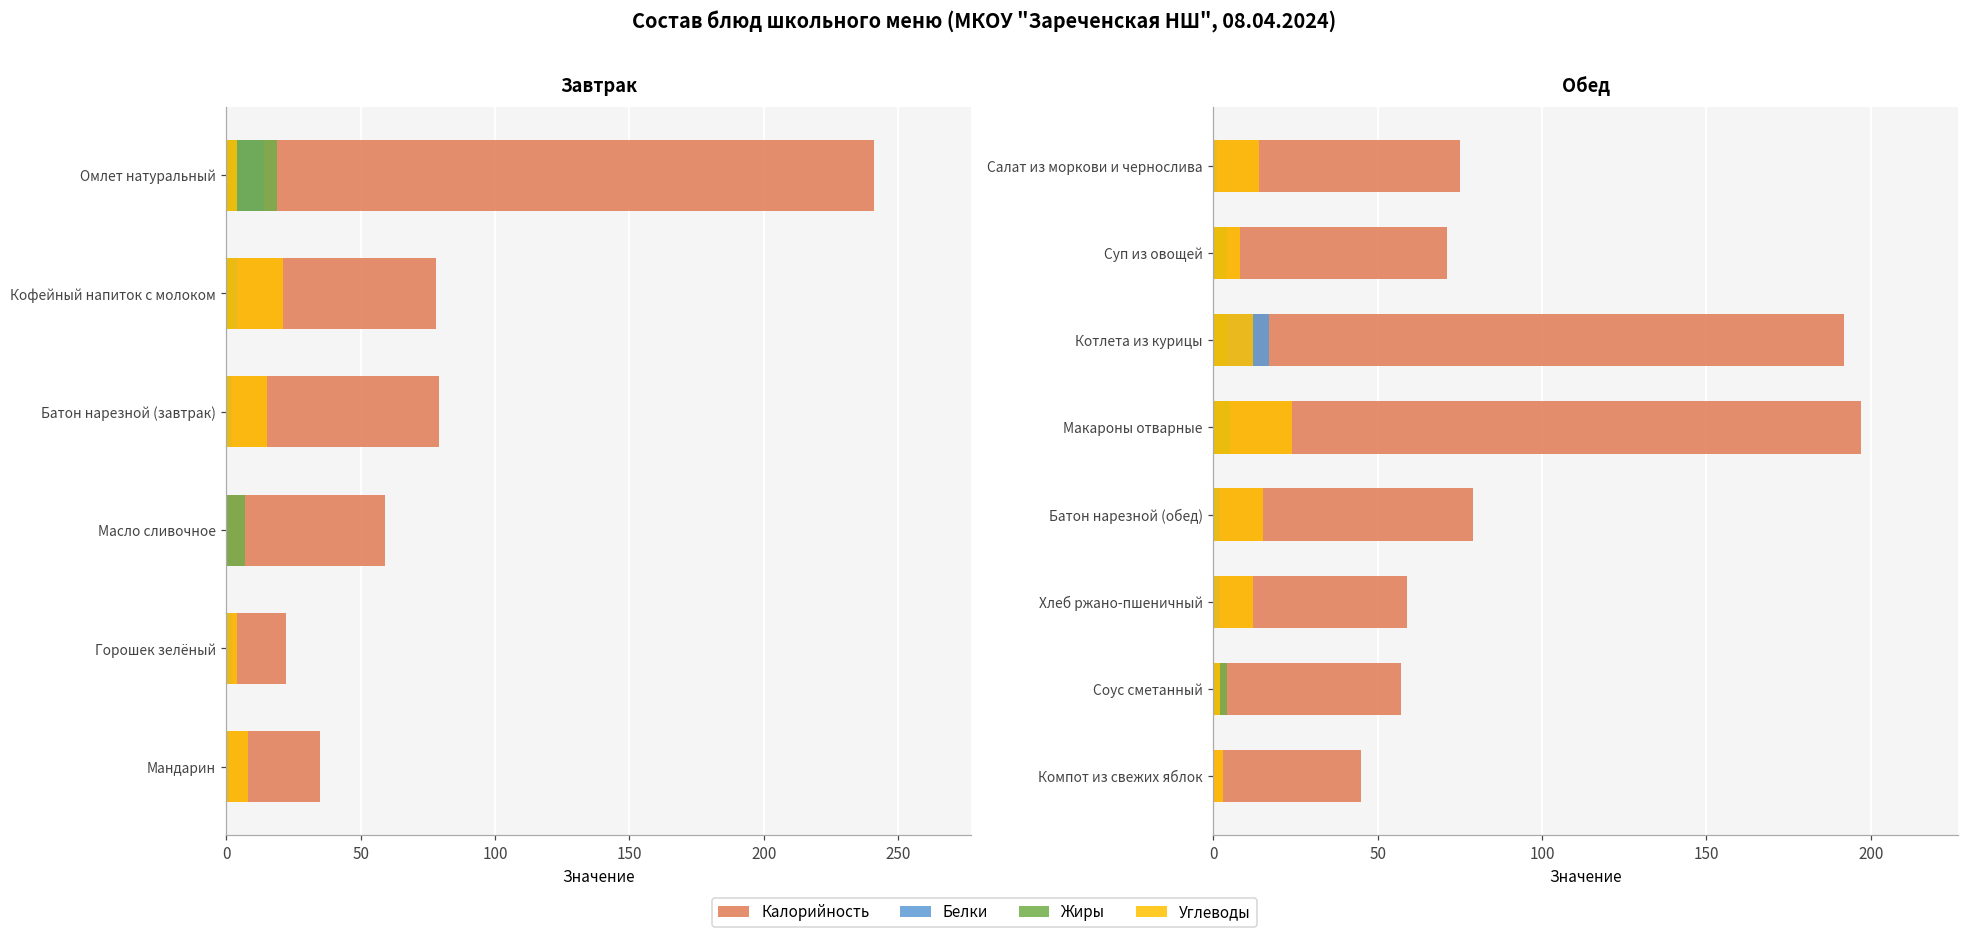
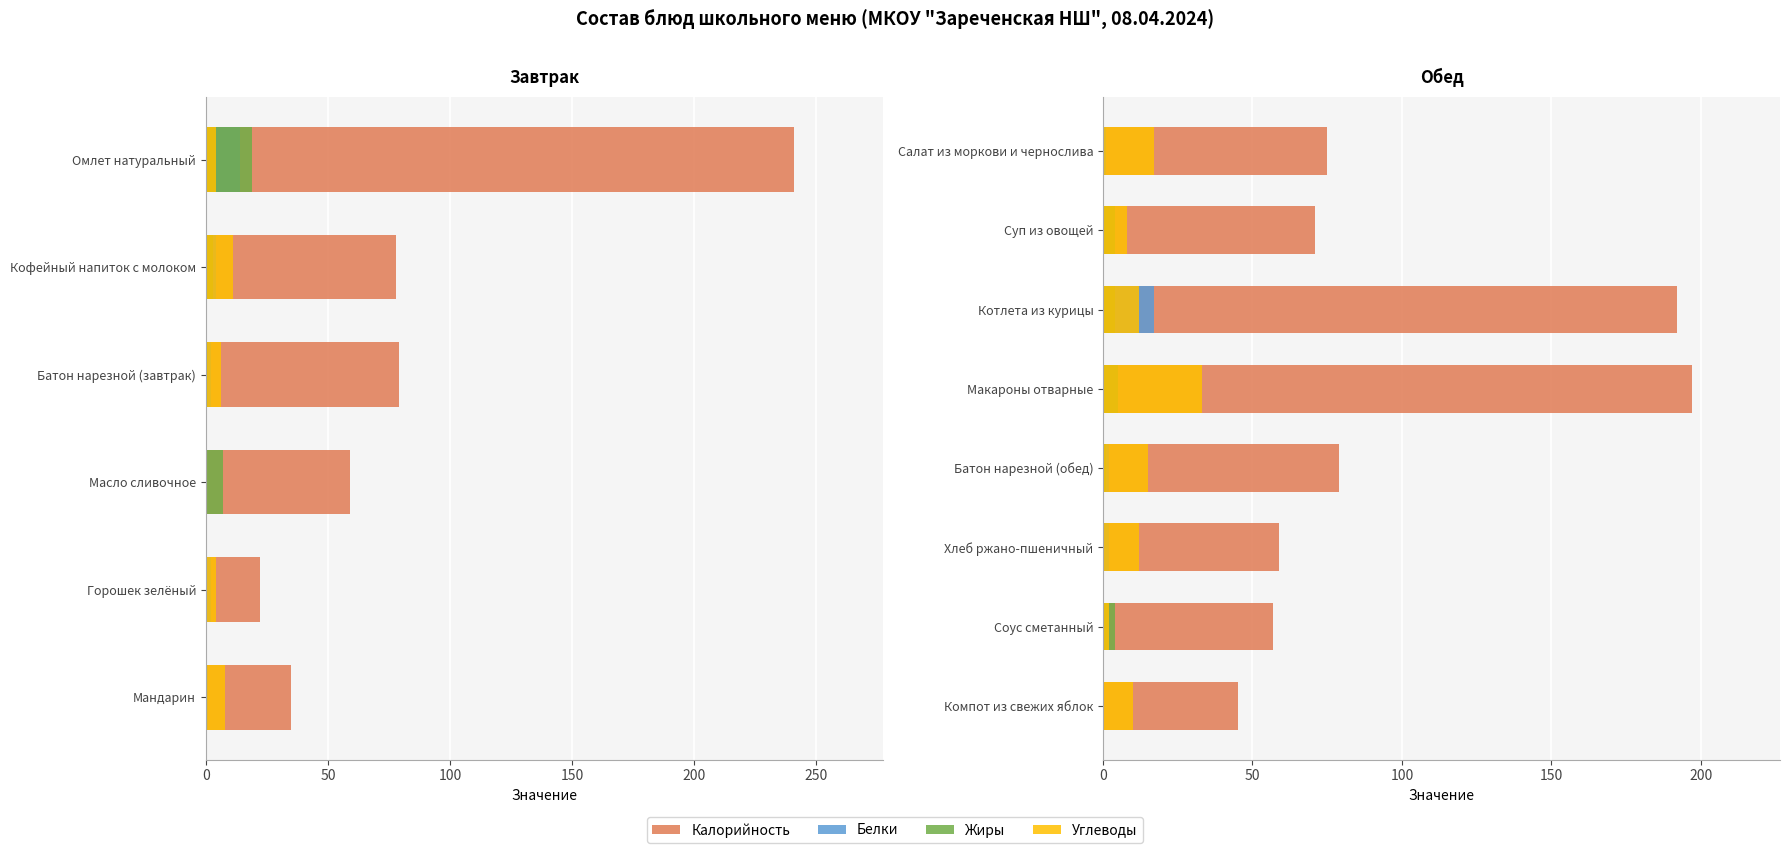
  {
    "Завтрак": {
      "Калорийность": {
        "Омлет натуральный": 241,
        "Кофейный напиток с молоком": 78,
        "Батон нарезной (завтрак)": 79,
        "Масло сливочное": 59,
        "Горошек зелёный": 22,
        "Мандарин": 35
      },
      "Белки": {
        "Масло сливочное": 0
      },
      "Жиры": {
        "Горошек зелёный": 0,
        "Мандарин": 0
      },
      "Углеводы": {
-       "Кофейный напиток с молоком": 21,
-       "Батон нарезной (завтрак)": 15,
+       "Кофейный напиток с молоком": 11,
+       "Батон нарезной (завтрак)": 6,
        "Масло сливочное": 0
      }
    },
    "Обед": {
      "Калорийность": {
        "Салат из моркови и чернослива": 75,
        "Суп из овощей": 71,
        "Котлета из курицы": 192,
        "Макароны отварные": 197,
        "Батон нарезной (обед)": 79,
        "Хлеб ржано-пшеничный": 59,
        "Соус сметанный": 57,
        "Компот из свежих яблок": 45
      },
      "Белки": {
        "Компот из свежих яблок": 0
      },
      "Жиры": {
        "Салат из моркови и чернослива": 0,
        "Хлеб ржано-пшеничный": 0,
        "Компот из свежих яблок": 0
      },
      "Углеводы": {
-       "Салат из моркови и чернослива": 14,
-       "Макароны отварные": 24,
-       "Компот из свежих яблок": 3
+       "Салат из моркови и чернослива": 17,
+       "Макароны отварные": 33,
+       "Компот из свежих яблок": 10
      }
    }
  }
